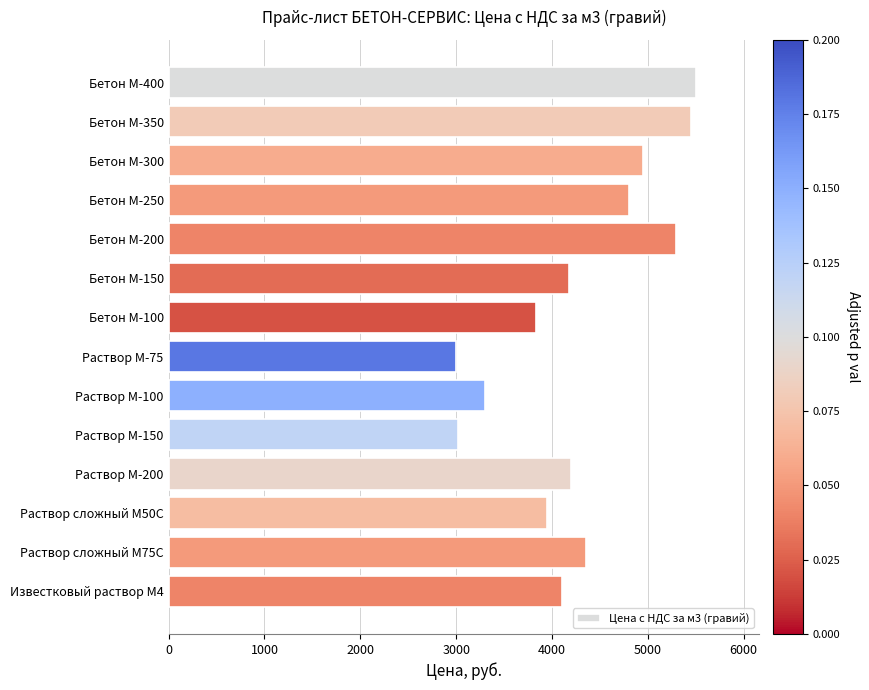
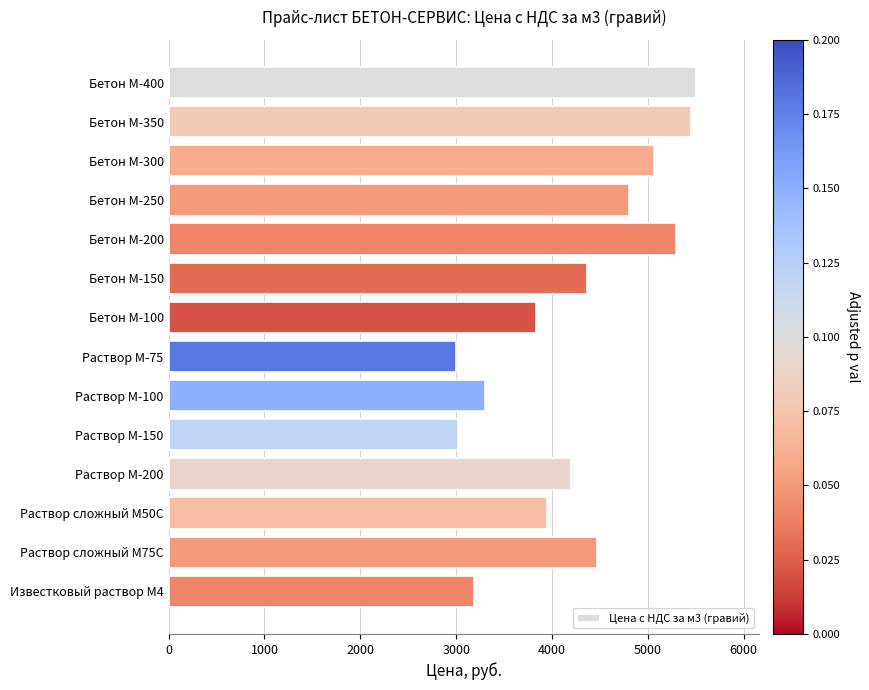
  {
    "Бетон М-400": 5500,
    "Бетон М-350": 5500,
-   "Бетон М-300": 5000,
+   "Бетон М-300": 5100,
    "Бетон М-250": 4800,
    "Бетон М-200": 5300,
-   "Бетон М-150": 4200,
+   "Бетон М-150": 4400,
    "Бетон М-100": 3800,
    "Раствор М-75": 3000,
    "Раствор М-100": 3300,
    "Раствор М-150": 3000,
    "Раствор М-200": 4200,
    "Раствор сложный М50С": 4000,
-   "Раствор сложный М75С": 4400,
-   "Известковый раствор М4": 4100
+   "Раствор сложный М75С": 4500,
+   "Известковый раствор М4": 3200
  }
